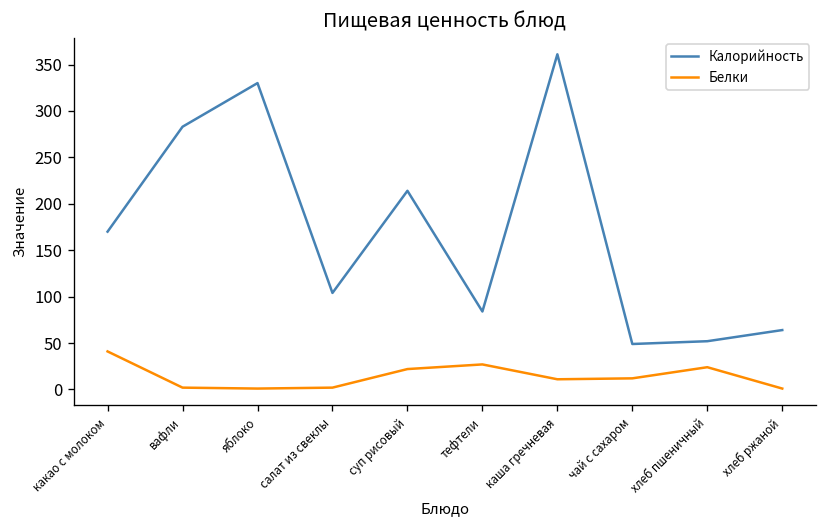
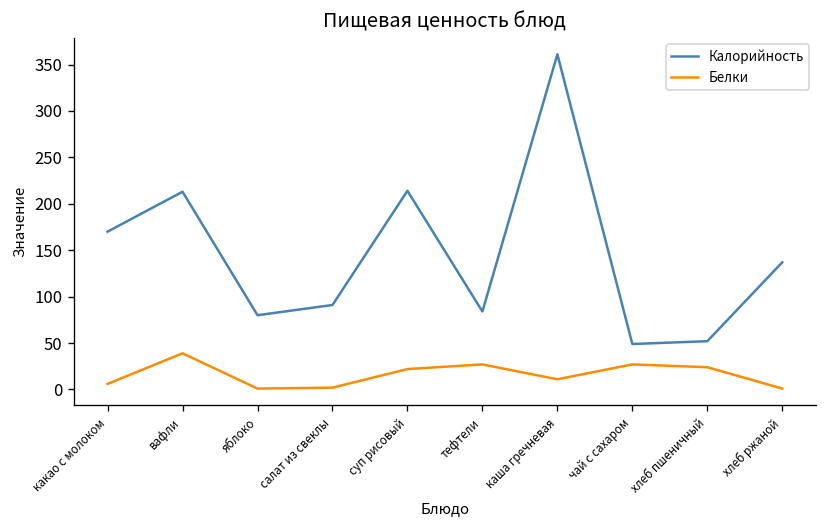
  {
    "Калорийность": {
      "какао с молоком": 170,
-     "вафли": 280,
-     "яблоко": 330,
-     "салат из свеклы": 100,
+     "вафли": 210,
+     "яблоко": 80,
+     "салат из свеклы": 90,
      "суп рисовый": 210,
      "тефтели": 80,
      "каша гречневая": 360,
      "чай с сахаром": 50,
      "хлеб пшеничный": 50,
-     "хлеб ржаной": 60
+     "хлеб ржаной": 140
    },
    "Белки": {
-     "какао с молоком": 40,
-     "вафли": 0,
+     "какао с молоком": 10,
+     "вафли": 40,
      "яблоко": 0,
      "салат из свеклы": 0,
      "суп рисовый": 20,
      "тефтели": 30,
      "каша гречневая": 10,
-     "чай с сахаром": 10,
+     "чай с сахаром": 30,
      "хлеб пшеничный": 20,
      "хлеб ржаной": 0
    }
  }
